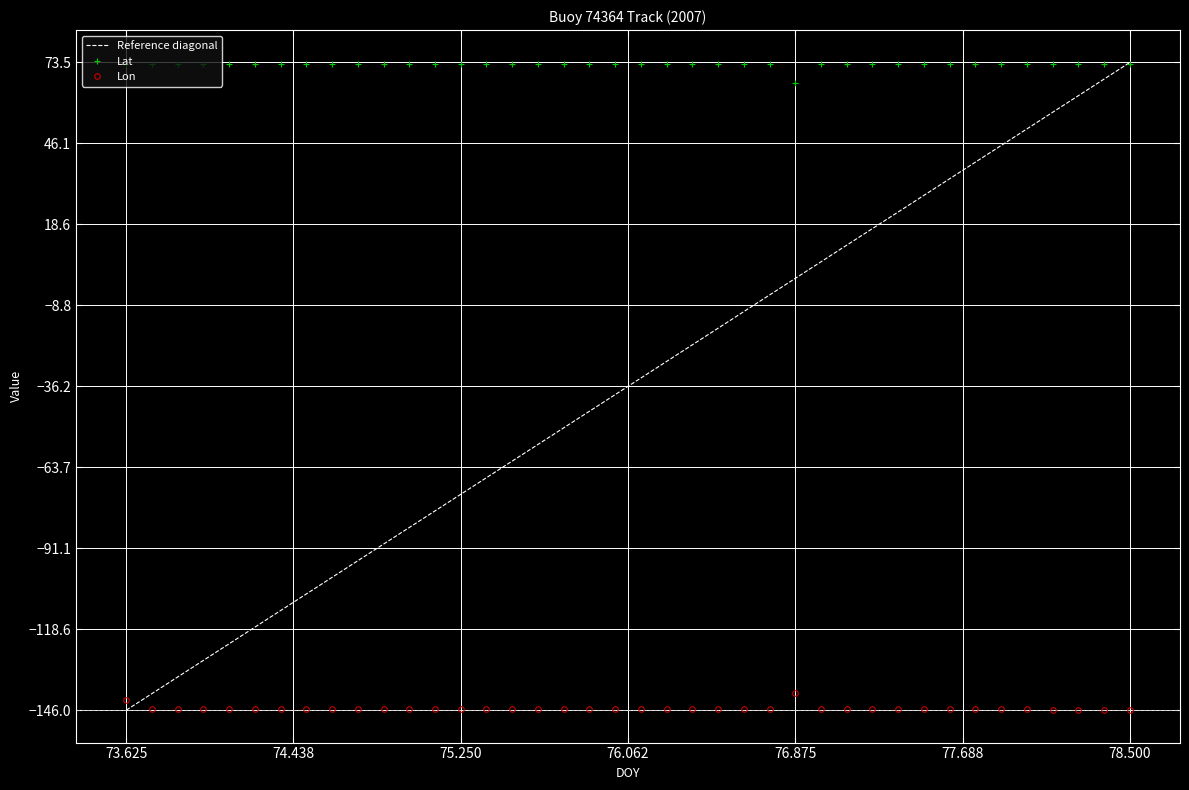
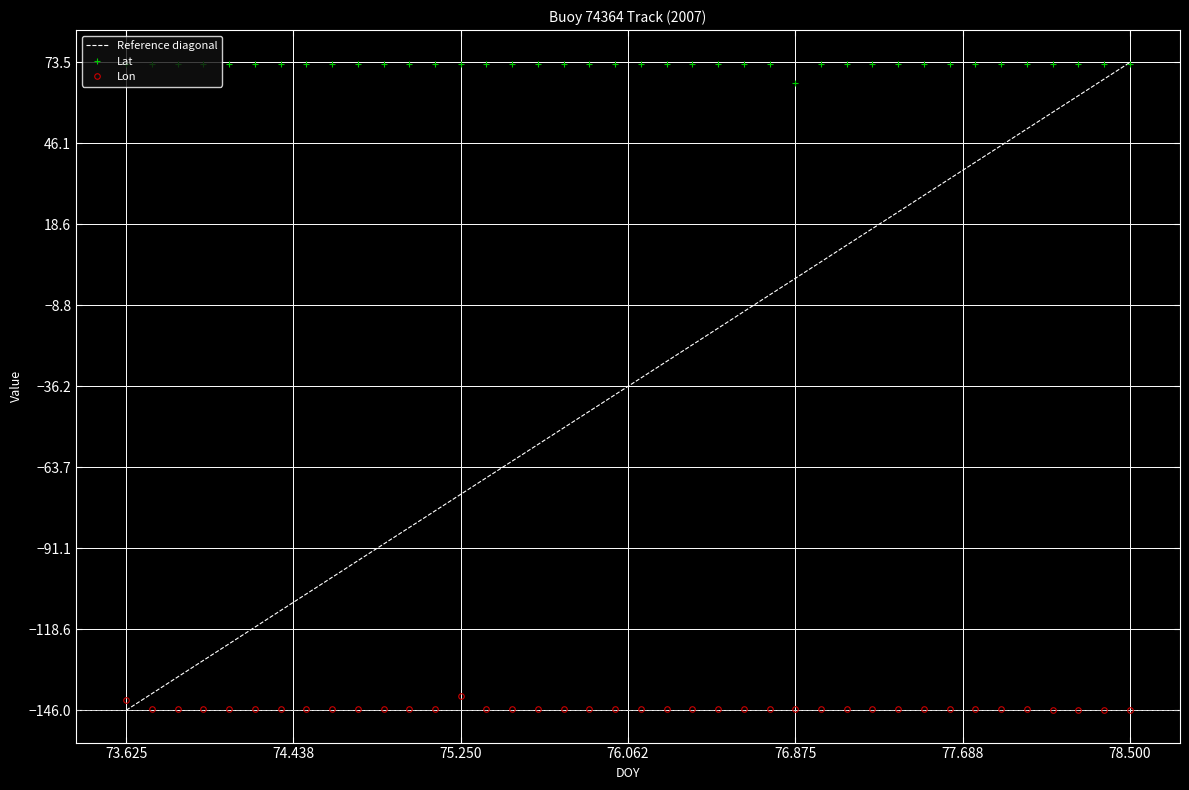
  {
    "Reference diagonal": {
      "73.625": -146,
      "75.250": -73,
      "76.875": 0
    },
    "Lat": {
      "75.250": 73,
      "76.875": 67
    },
    "Lon": {
      "73.625": -143,
-     "75.250": -146,
-     "76.875": -140,
+     "75.250": -141,
+     "76.875": -146,
      "78.500": -146
    }
  }
